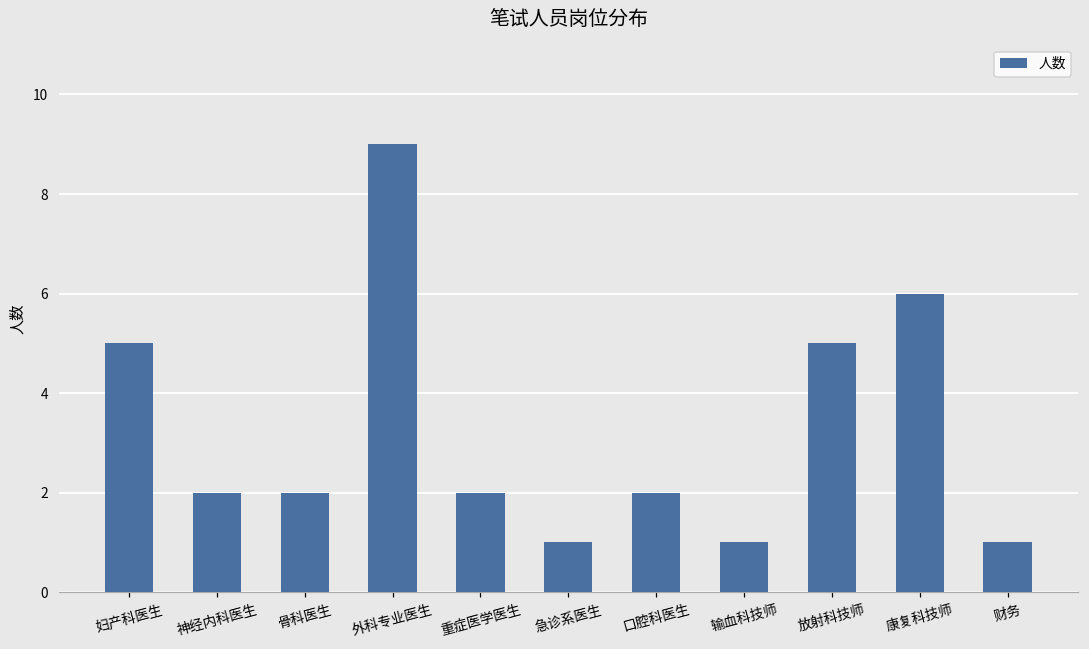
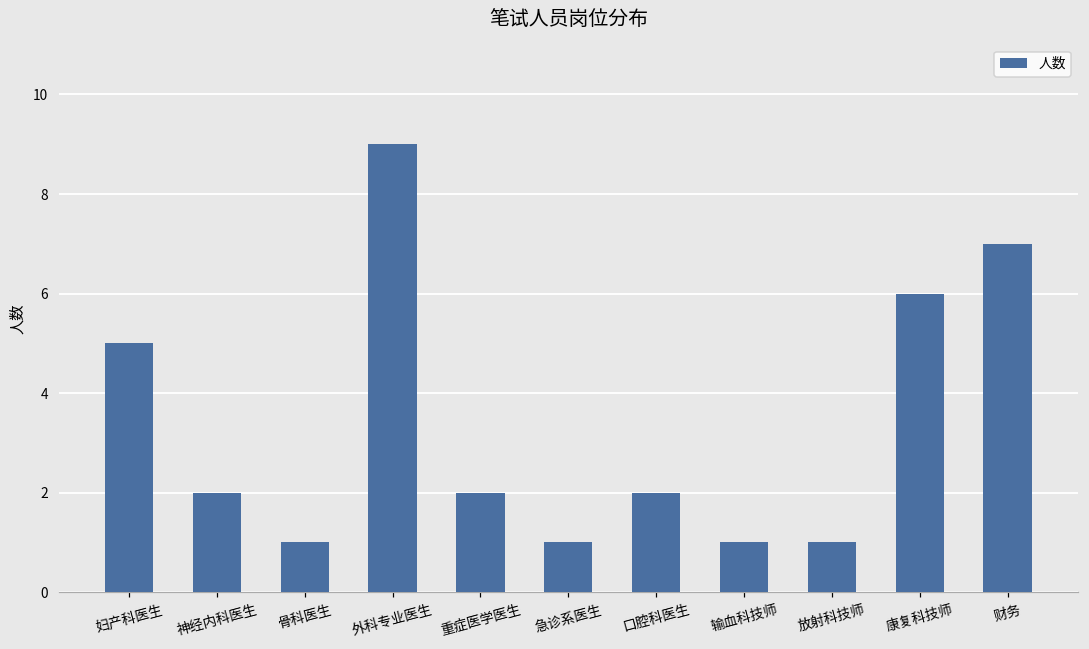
  {
    "妇产科医生": 5,
    "神经内科医生": 2,
-   "骨科医生": 2,
+   "骨科医生": 1,
    "外科专业医生": 9,
    "重症医学医生": 2,
    "急诊系医生": 1,
    "口腔科医生": 2,
    "输血科技师": 1,
-   "放射科技师": 5,
+   "放射科技师": 1,
    "康复科技师": 6,
-   "财务": 1
+   "财务": 7
  }
